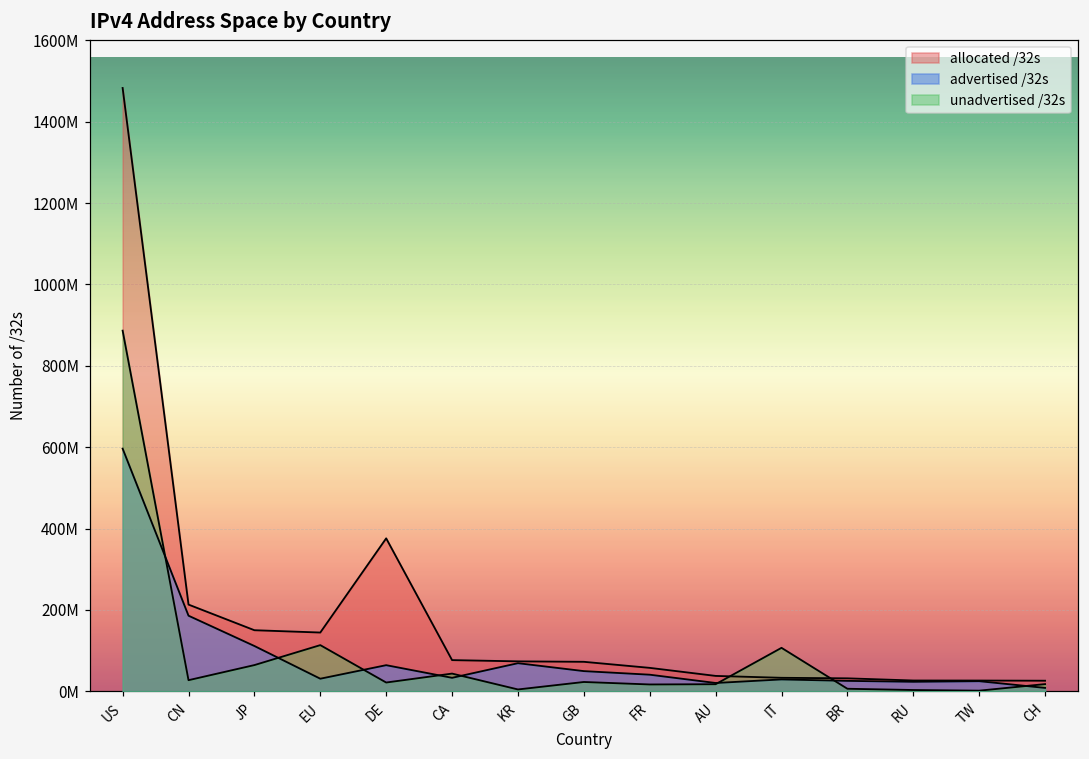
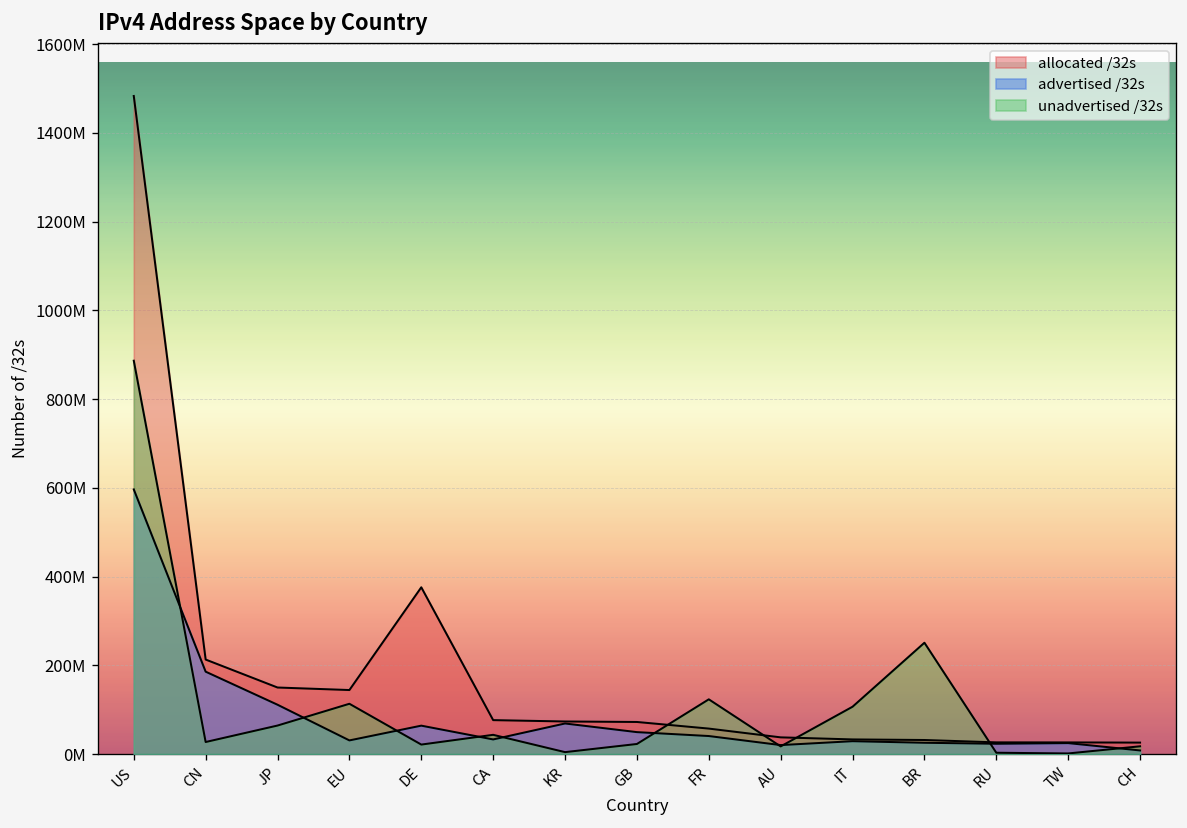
  {
    "allocated /32s": {
      "US": 1480000000,
      "CN": 210000000,
      "JP": 150000000,
      "EU": 140000000,
      "DE": 380000000,
      "CA": 80000000,
      "GB": 70000000,
      "FR": 60000000,
      "AU": 40000000,
      "CH": 30000000
    },
    "advertised /32s": {
      "US": 600000000,
      "CN": 190000000,
      "JP": 110000000,
      "EU": 30000000,
      "DE": 60000000,
      "CA": 30000000,
      "GB": 50000000,
      "FR": 40000000,
      "CH": 10000000
    },
    "unadvertised /32s": {
      "US": 890000000,
      "CN": 30000000,
      "JP": 60000000,
      "EU": 110000000,
      "DE": 20000000,
      "CA": 40000000,
      "KR": 0,
      "GB": 20000000,
-     "FR": 20000000,
+     "FR": 120000000,
      "IT": 110000000,
-     "BR": 10000000,
+     "BR": 250000000,
      "RU": 0,
      "TW": 0,
      "CH": 20000000
    }
  }
